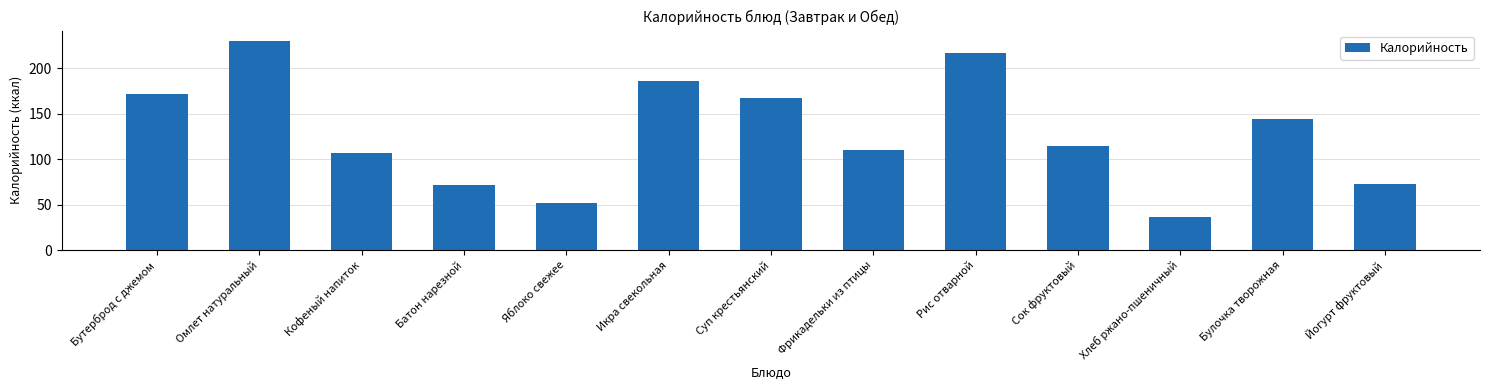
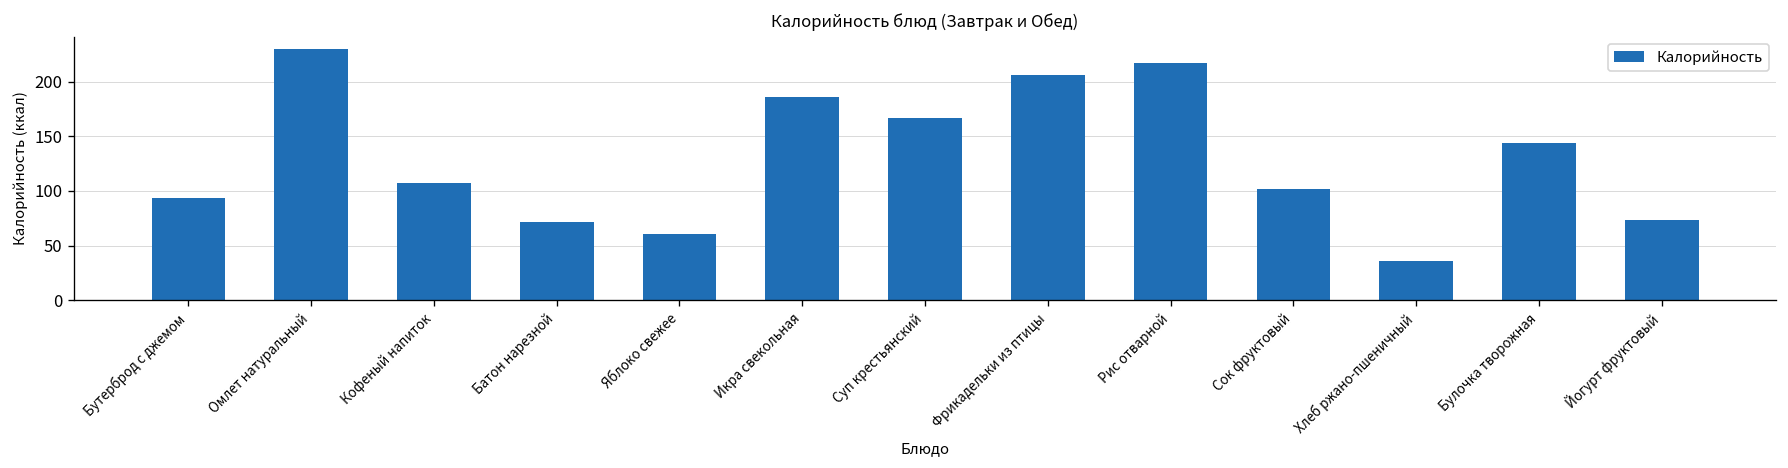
  {
-   "Бутерброд с джемом": 170,
+   "Бутерброд с джемом": 90,
    "Омлет натуральный": 230,
    "Кофеный напиток": 110,
    "Батон нарезной": 70,
-   "Яблоко свежее": 50,
+   "Яблоко свежее": 60,
    "Икра свекольная": 190,
    "Суп крестьянский": 170,
-   "Фрикадельки из птицы": 110,
+   "Фрикадельки из птицы": 210,
    "Рис отварной": 220,
-   "Сок фруктовый": 110,
+   "Сок фруктовый": 100,
    "Хлеб ржано-пшеничный": 40,
    "Булочка творожная": 140,
    "Йогурт фруктовый": 70
  }
